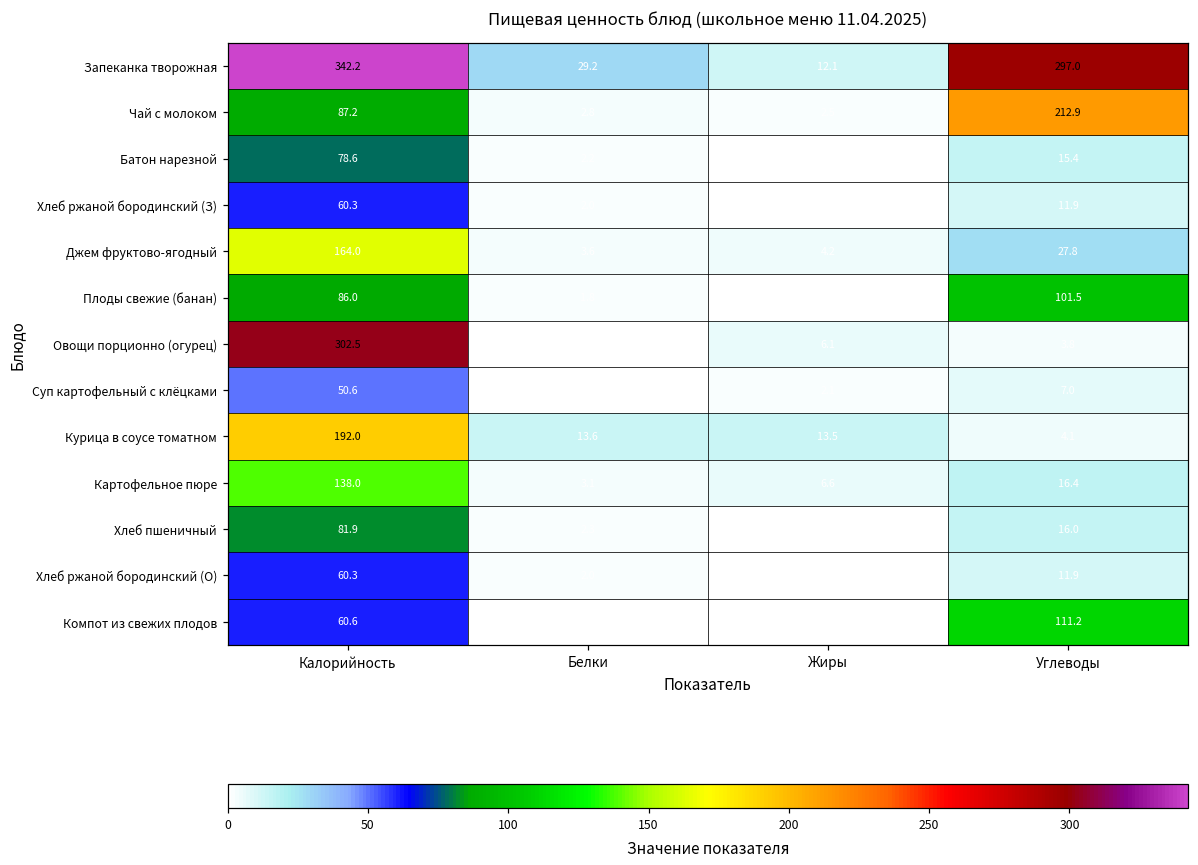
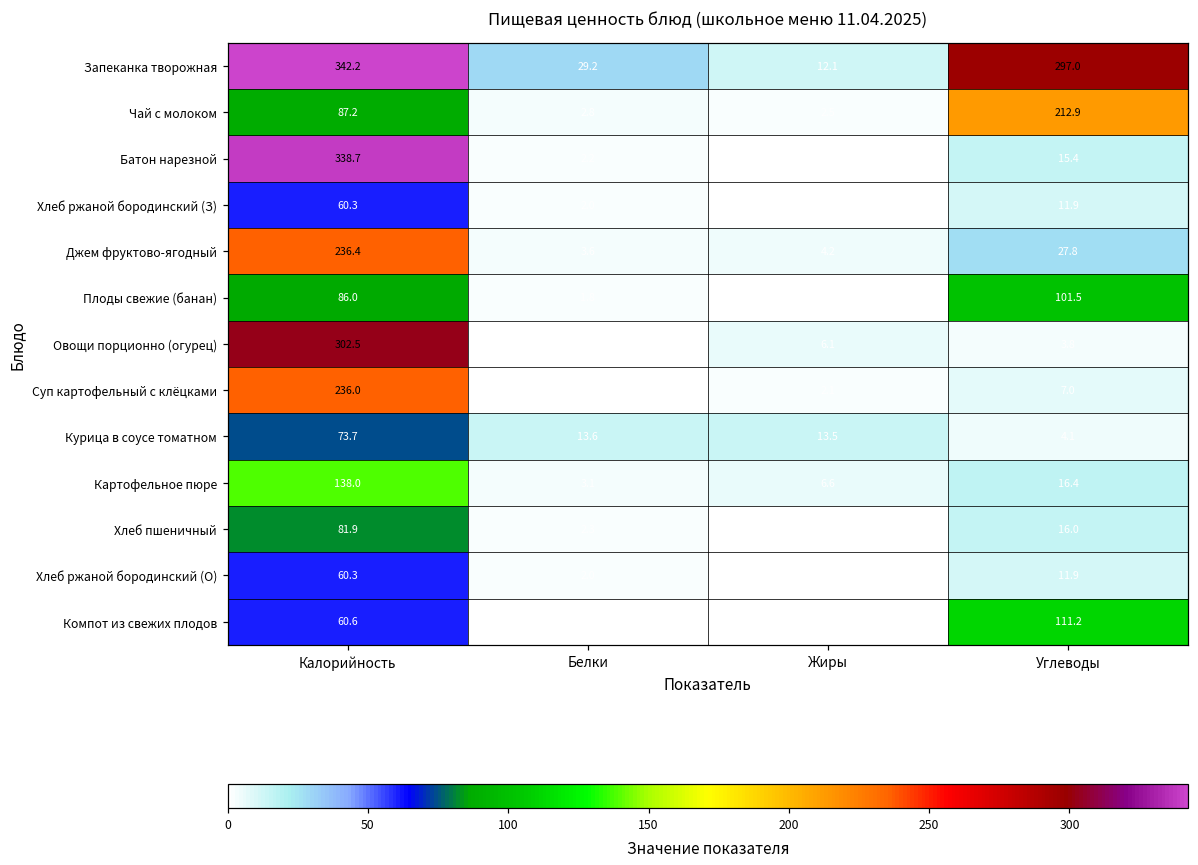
  {
    "Запеканка творожная": {
      "Калорийность": 342.2,
      "Белки": 29.2,
      "Жиры": 12.1,
      "Углеводы": 297.0
    },
    "Чай с молоком": {
      "Калорийность": 87.2,
      "Углеводы": 212.9
    },
    "Батон нарезной": {
-     "Калорийность": 78.6,
+     "Калорийность": 338.7,
      "Углеводы": 15.4
    },
    "Хлеб ржаной бородинский (З)": {
      "Калорийность": 60.3
    },
    "Джем фруктово-ягодный": {
-     "Калорийность": 164.0,
+     "Калорийность": 236.4,
      "Углеводы": 27.8
    },
    "Плоды свежие (банан)": {
      "Калорийность": 86.0,
      "Углеводы": 101.5
    },
    "Овощи порционно (огурец)": {
      "Калорийность": 302.5
    },
    "Суп картофельный с клёцками": {
-     "Калорийность": 50.6
+     "Калорийность": 236.0
    },
    "Курица в соусе томатном": {
-     "Калорийность": 192.0,
+     "Калорийность": 73.7,
      "Белки": 13.6,
      "Жиры": 13.5
    },
    "Картофельное пюре": {
      "Калорийность": 138.0,
      "Углеводы": 16.4
    },
    "Хлеб пшеничный": {
      "Калорийность": 81.9,
      "Углеводы": 16.0
    },
    "Хлеб ржаной бородинский (О)": {
      "Калорийность": 60.3
    },
    "Компот из свежих плодов": {
      "Калорийность": 60.6,
      "Углеводы": 111.2
    }
  }
